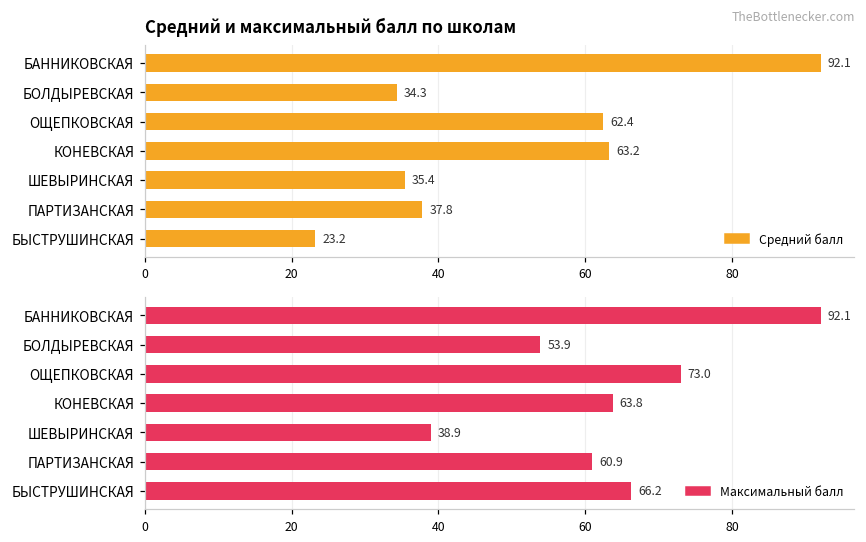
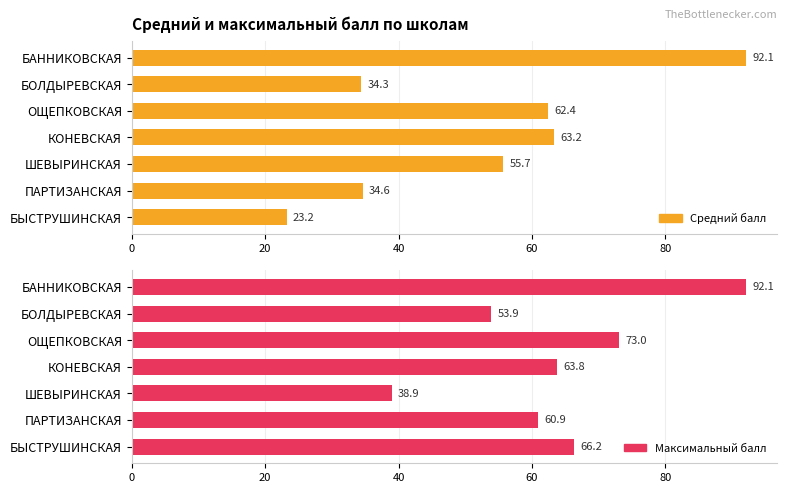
  {
    "Средний и максимальный балл по школам": {
      "БАННИКОВСКАЯ": 92.1,
      "БОЛДЫРЕВСКАЯ": 34.3,
      "ОЩЕПКОВСКАЯ": 62.4,
      "КОНЕВСКАЯ": 63.2,
-     "ШЕВЫРИНСКАЯ": 35.4,
-     "ПАРТИЗАНСКАЯ": 37.8,
+     "ШЕВЫРИНСКАЯ": 55.7,
+     "ПАРТИЗАНСКАЯ": 34.6,
      "БЫСТРУШИНСКАЯ": 23.2
    }
  }
